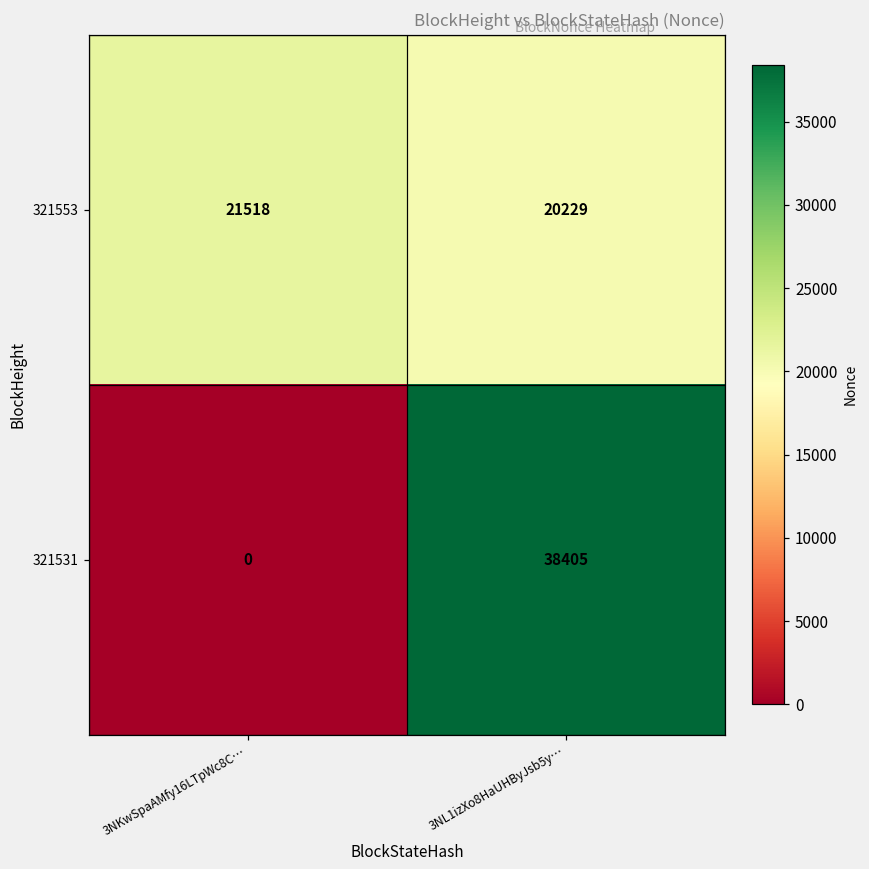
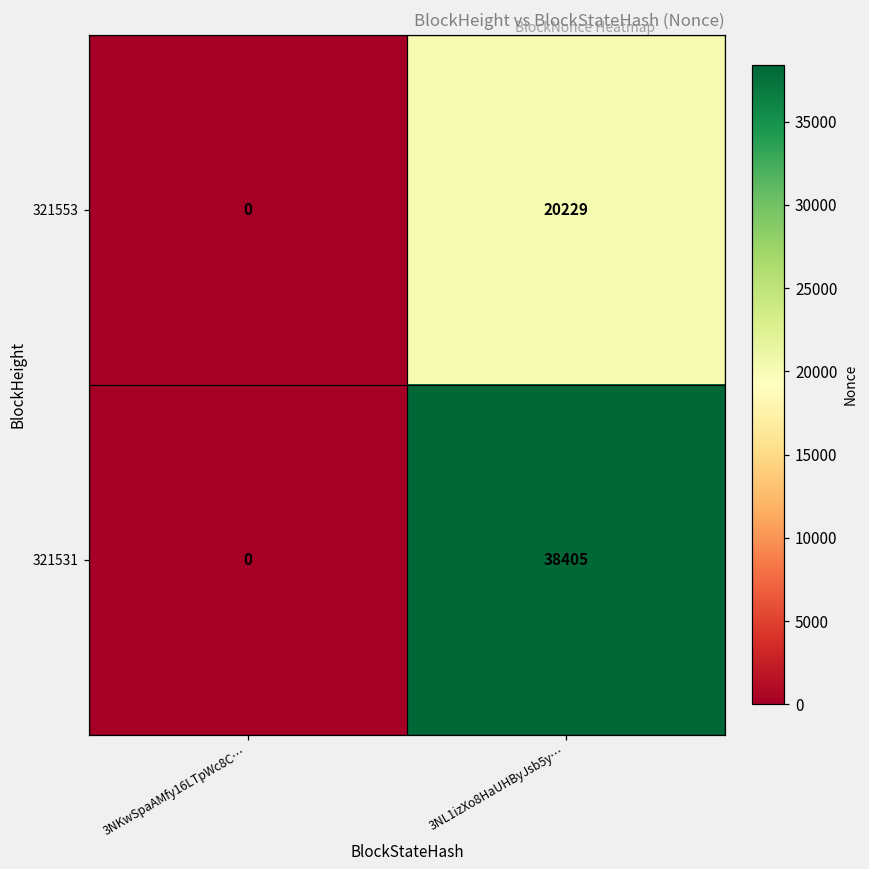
  {
    "321553": {
-     "3NKwSpaAMfy16LTpWc8C…": 21518,
+     "3NKwSpaAMfy16LTpWc8C…": 0,
      "3NL1izXo8HaUHByJsb5y…": 20229
    },
    "321531": {
      "3NKwSpaAMfy16LTpWc8C…": 0,
      "3NL1izXo8HaUHByJsb5y…": 38405
    }
  }
